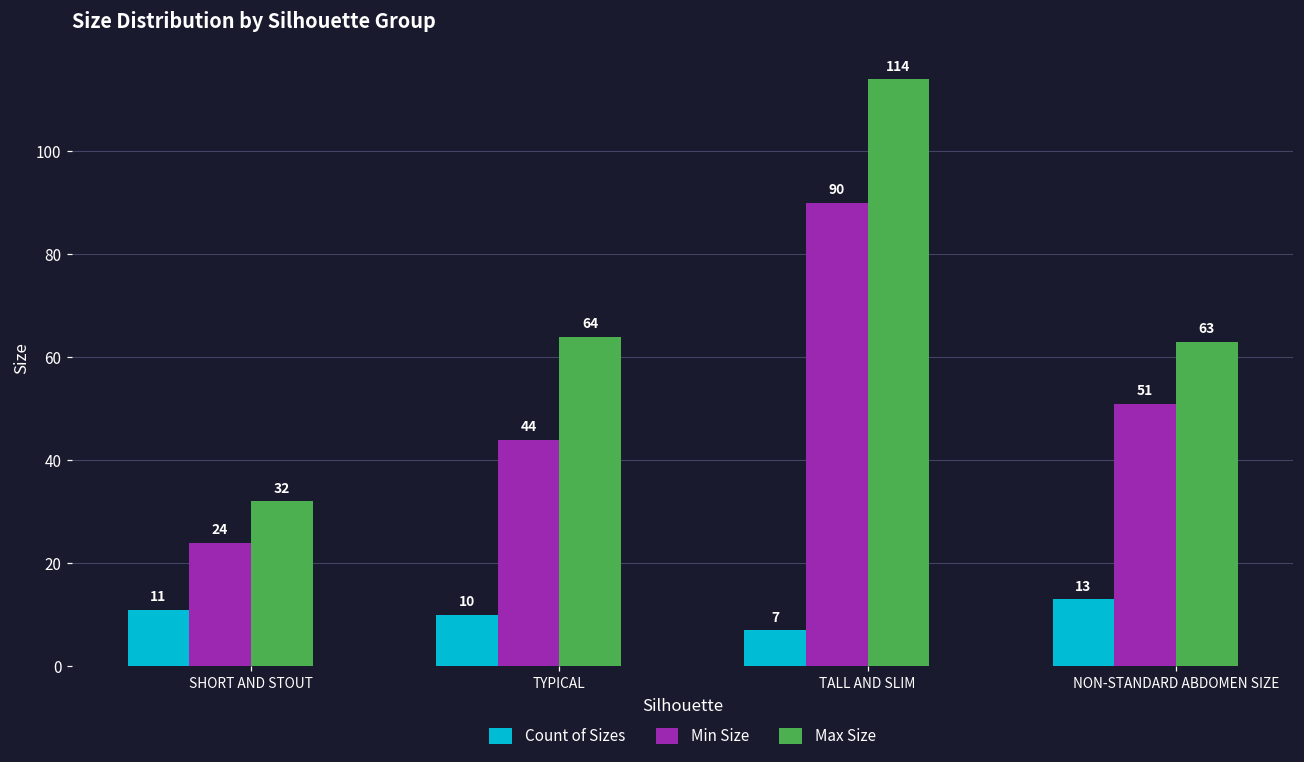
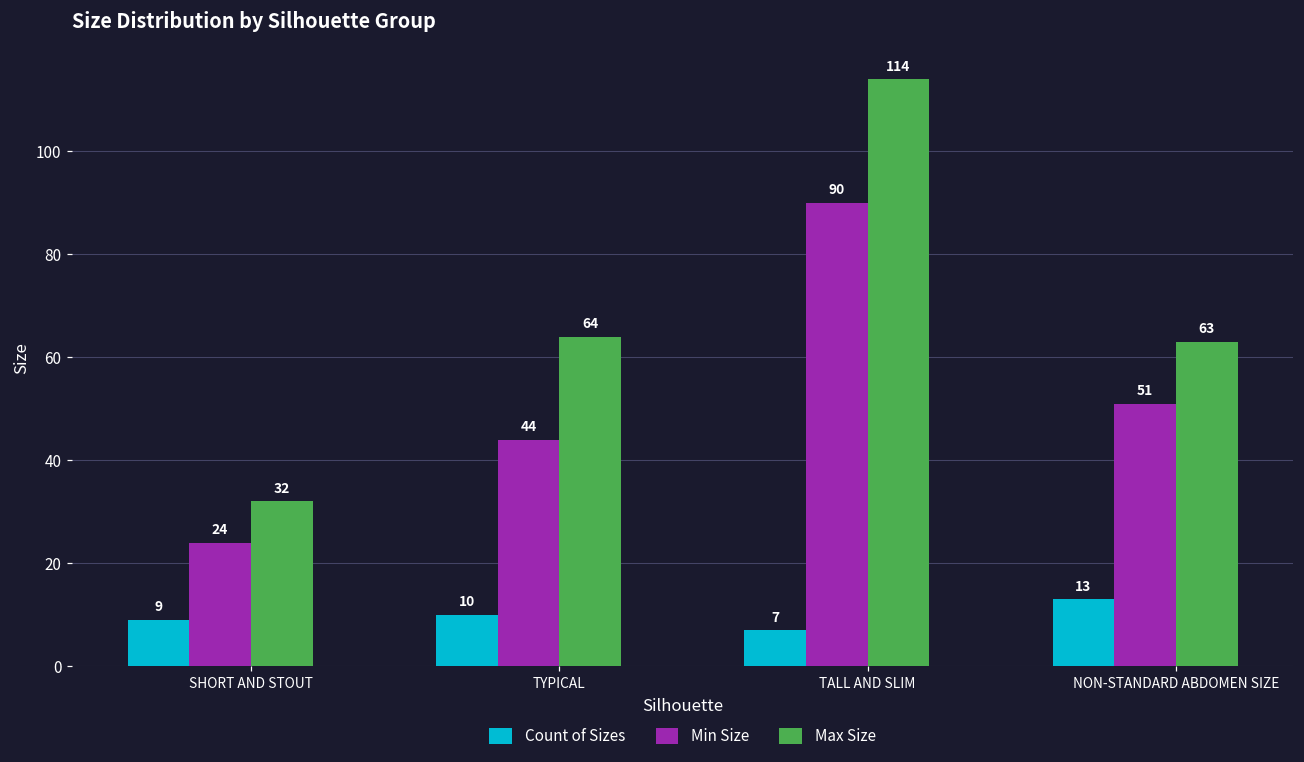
  {
    "Count of Sizes": {
-     "SHORT AND STOUT": 11,
+     "SHORT AND STOUT": 9,
      "TYPICAL": 10,
      "TALL AND SLIM": 7,
      "NON-STANDARD ABDOMEN SIZE": 13
    },
    "Min Size": {
      "SHORT AND STOUT": 24,
      "TYPICAL": 44,
      "TALL AND SLIM": 90,
      "NON-STANDARD ABDOMEN SIZE": 51
    },
    "Max Size": {
      "SHORT AND STOUT": 32,
      "TYPICAL": 64,
      "TALL AND SLIM": 114,
      "NON-STANDARD ABDOMEN SIZE": 63
    }
  }
